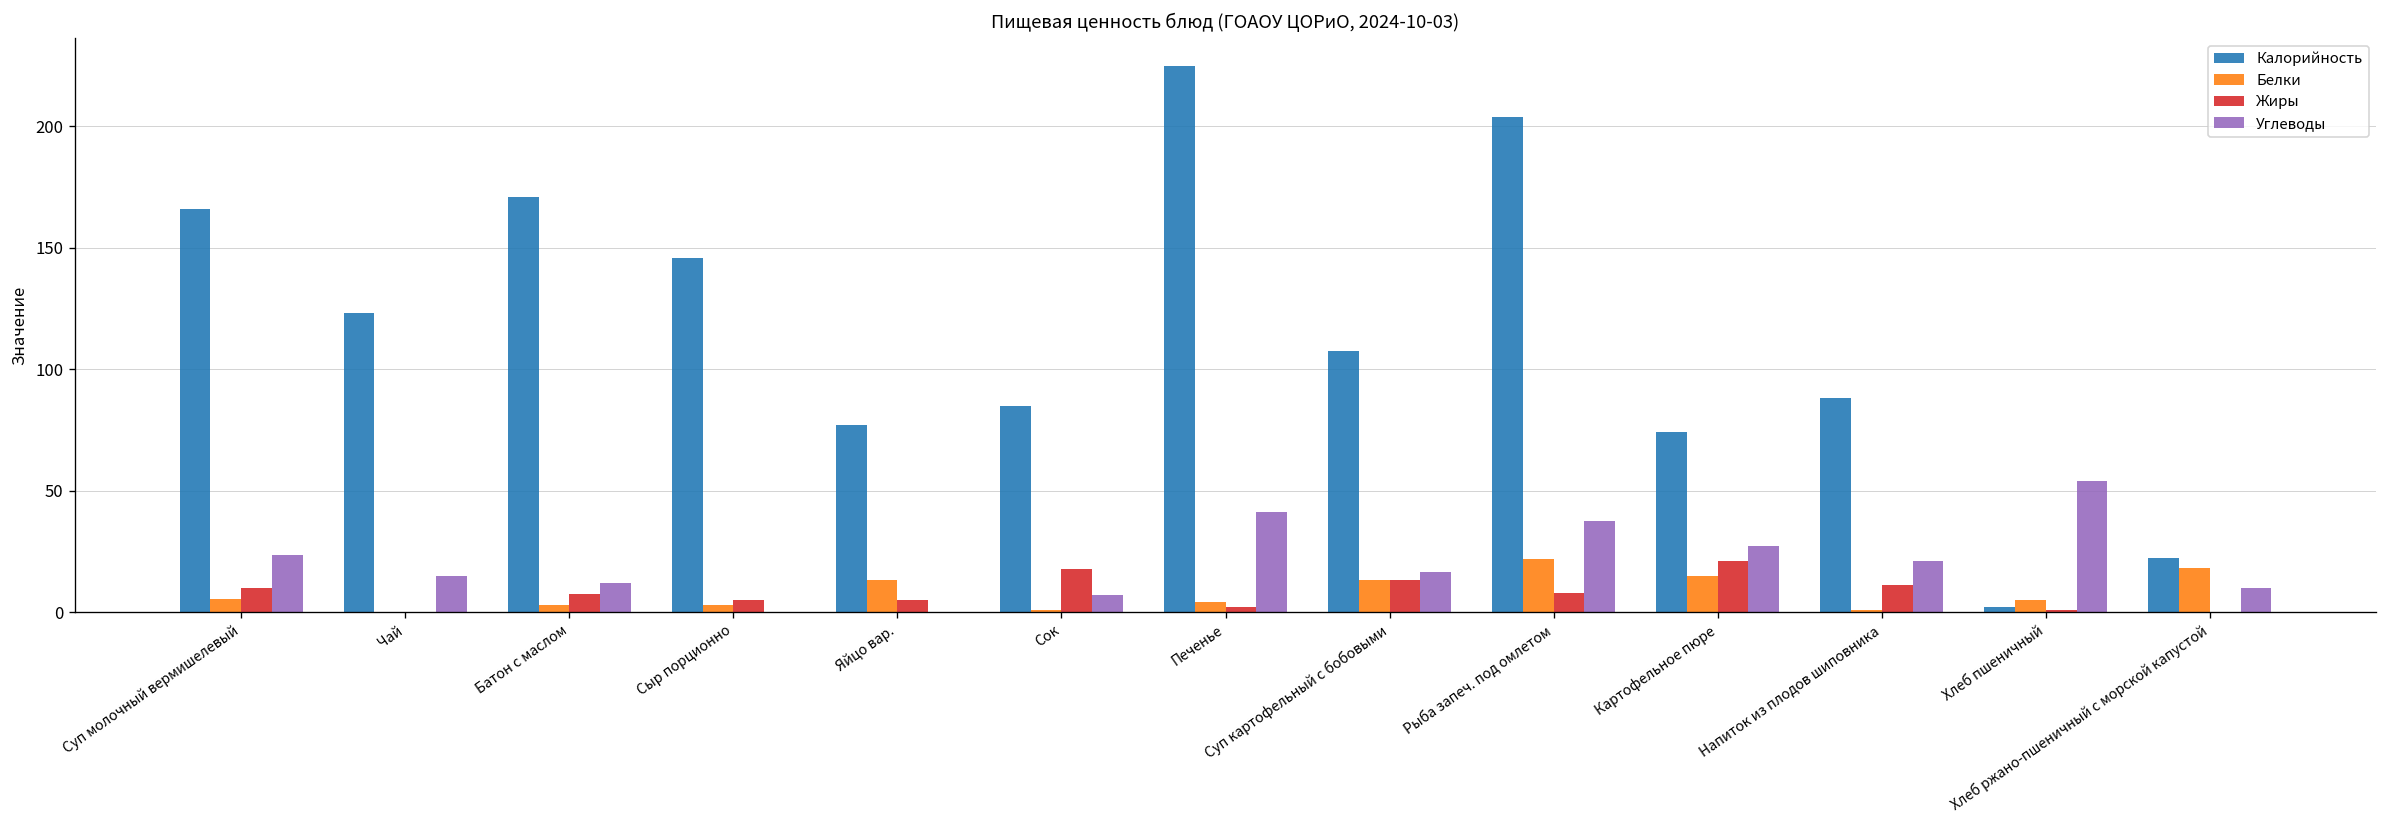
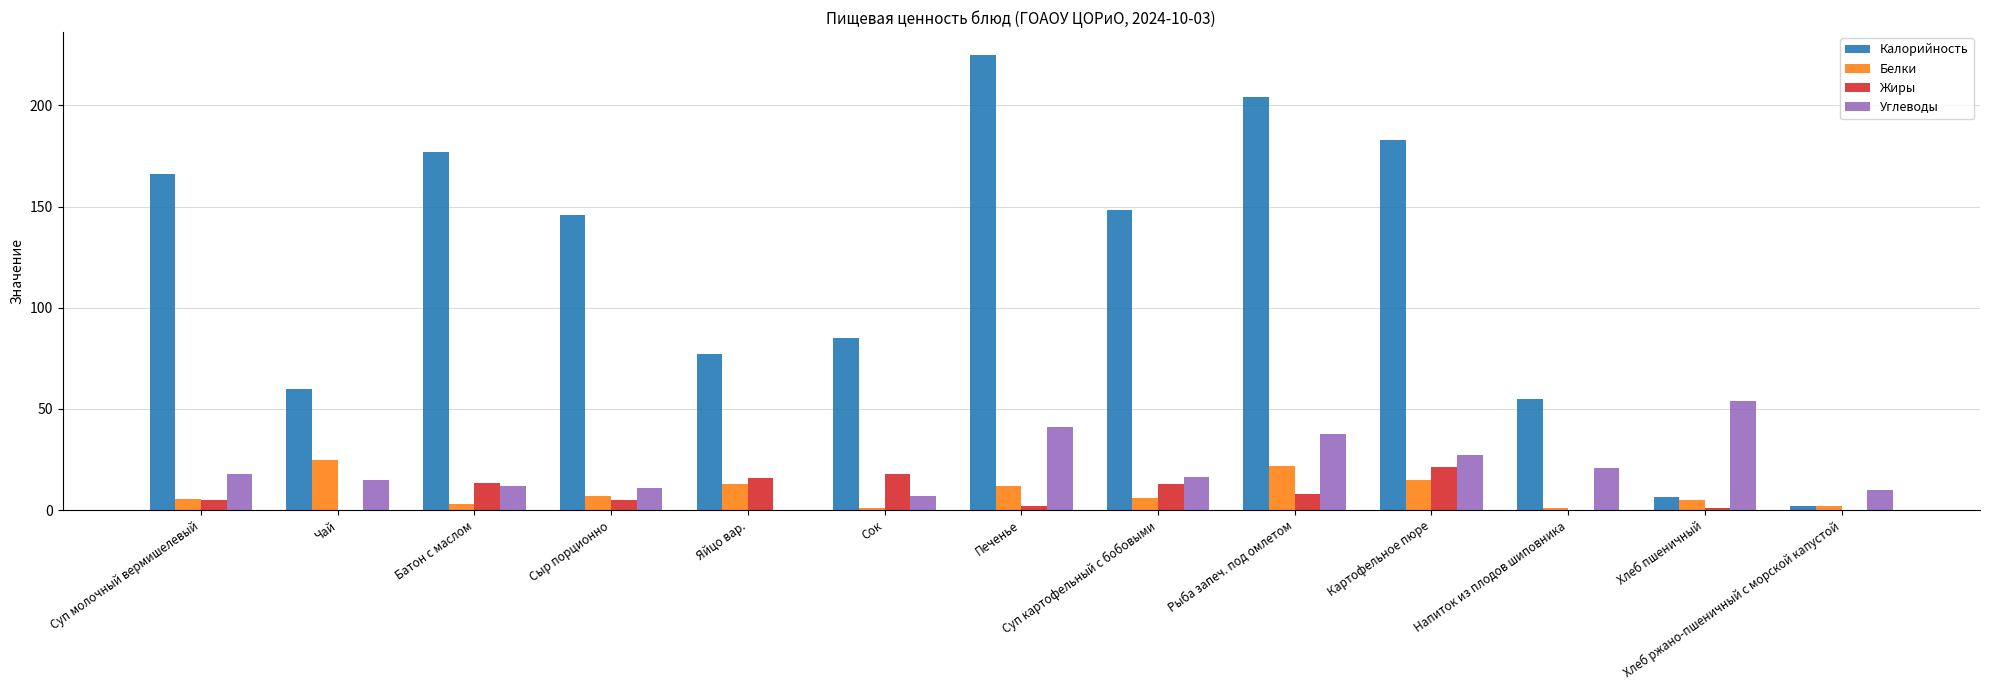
  {
    "Калорийность": {
      "Суп молочный вермишелевый": 166,
-     "Чай": 123,
-     "Батон с маслом": 171,
+     "Чай": 60,
+     "Батон с маслом": 177,
      "Сыр порционно": 146,
      "Яйцо вар.": 77,
      "Сок": 85,
      "Печенье": 225,
-     "Суп картофельный с бобовыми": 108,
+     "Суп картофельный с бобовыми": 148,
      "Рыба запеч. под омлетом": 204,
-     "Картофельное пюре": 74,
-     "Напиток из плодов шиповника": 88,
-     "Хлеб пшеничный": 2,
-     "Хлеб ржано-пшеничный с морской капустой": 22
+     "Картофельное пюре": 183,
+     "Напиток из плодов шиповника": 55,
+     "Хлеб пшеничный": 7,
+     "Хлеб ржано-пшеничный с морской капустой": 2
    },
    "Белки": {
      "Суп молочный вермишелевый": 5,
-     "Чай": 0,
+     "Чай": 25,
      "Батон с маслом": 3,
-     "Сыр порционно": 3,
+     "Сыр порционно": 7,
      "Яйцо вар.": 13,
-     "Печенье": 4,
-     "Суп картофельный с бобовыми": 13,
+     "Печенье": 12,
+     "Суп картофельный с бобовыми": 6,
      "Рыба запеч. под омлетом": 22,
      "Картофельное пюре": 15,
      "Хлеб пшеничный": 5,
-     "Хлеб ржано-пшеничный с морской капустой": 18
+     "Хлеб ржано-пшеничный с морской капустой": 2
    },
    "Жиры": {
-     "Суп молочный вермишелевый": 10,
-     "Батон с маслом": 7,
+     "Суп молочный вермишелевый": 5,
+     "Батон с маслом": 14,
      "Сыр порционно": 5,
-     "Яйцо вар.": 5,
+     "Яйцо вар.": 16,
      "Сок": 18,
      "Печенье": 2,
      "Суп картофельный с бобовыми": 13,
      "Рыба запеч. под омлетом": 8,
      "Картофельное пюре": 21,
-     "Напиток из плодов шиповника": 11,
+     "Напиток из плодов шиповника": 0,
      "Хлеб ржано-пшеничный с морской капустой": 0
    },
    "Углеводы": {
-     "Суп молочный вермишелевый": 24,
+     "Суп молочный вермишелевый": 18,
      "Чай": 15,
      "Батон с маслом": 12,
-     "Сыр порционно": 0,
+     "Сыр порционно": 11,
      "Яйцо вар.": 0,
      "Сок": 7,
      "Печенье": 41,
      "Суп картофельный с бобовыми": 17,
      "Рыба запеч. под омлетом": 37,
      "Картофельное пюре": 27,
      "Напиток из плодов шиповника": 21,
      "Хлеб пшеничный": 54,
      "Хлеб ржано-пшеничный с морской капустой": 10
    }
  }
